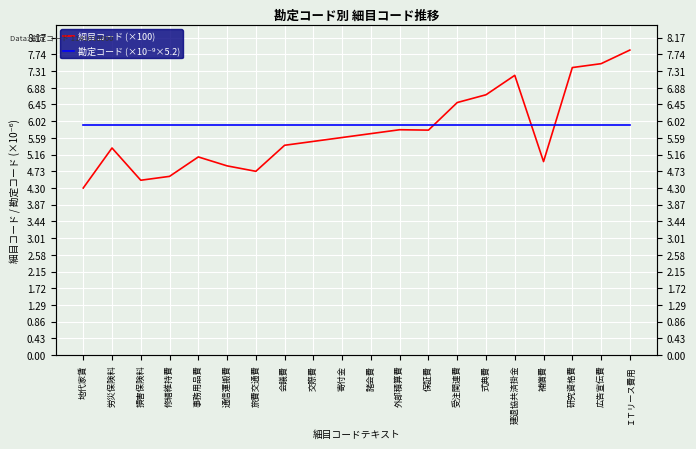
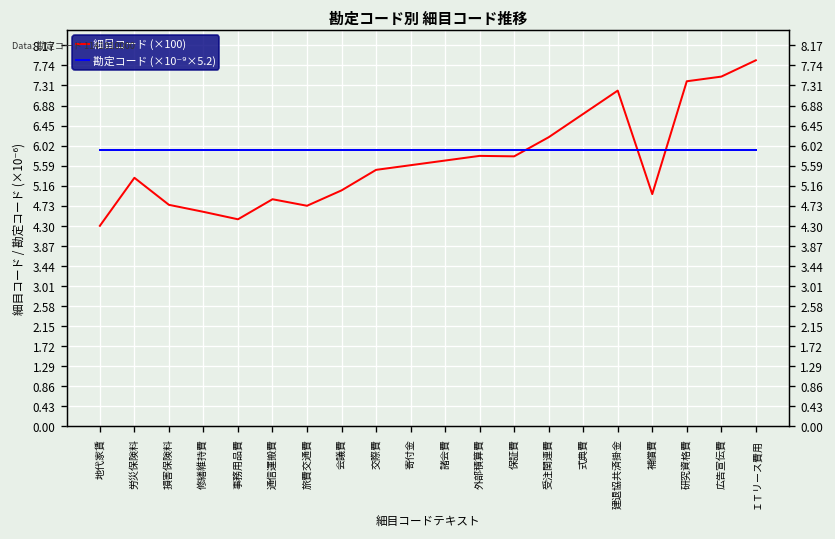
  {
    "細目コード (×100)": {
      "地代家賃": 4.3,
      "労災保険料": 5.3,
-     "損害保険料": 4.5,
+     "損害保険料": 4.8,
      "修繕維持費": 4.6,
-     "事務用品費": 5.1,
+     "事務用品費": 4.4,
      "通信運搬費": 4.9,
      "旅費交通費": 4.7,
-     "会議費": 5.4,
+     "会議費": 5.1,
      "交際費": 5.5,
      "寄付金": 5.6,
      "諸会費": 5.7,
      "外部積算費": 5.8,
      "保証費": 5.8,
-     "受注関連費": 6.5,
+     "受注関連費": 6.2,
      "式典費": 6.7,
      "建退協共済掛金": 7.2,
      "補償費": 5.0,
      "研究資格費": 7.4,
      "広告宣伝費": 7.5,
      "ＩＴリース費用": 7.9
    },
    "勘定コード (×10⁻⁹×5.2)": {
      "地代家賃": 5.9,
      "労災保険料": 5.9,
      "損害保険料": 5.9,
      "修繕維持費": 5.9,
      "事務用品費": 5.9,
      "通信運搬費": 5.9,
      "旅費交通費": 5.9,
      "会議費": 5.9,
      "交際費": 5.9,
      "寄付金": 5.9,
      "諸会費": 5.9,
      "外部積算費": 5.9,
      "保証費": 5.9,
      "受注関連費": 5.9,
      "式典費": 5.9,
      "建退協共済掛金": 5.9,
      "補償費": 5.9,
      "研究資格費": 5.9,
      "広告宣伝費": 5.9,
      "ＩＴリース費用": 5.9
    }
  }
